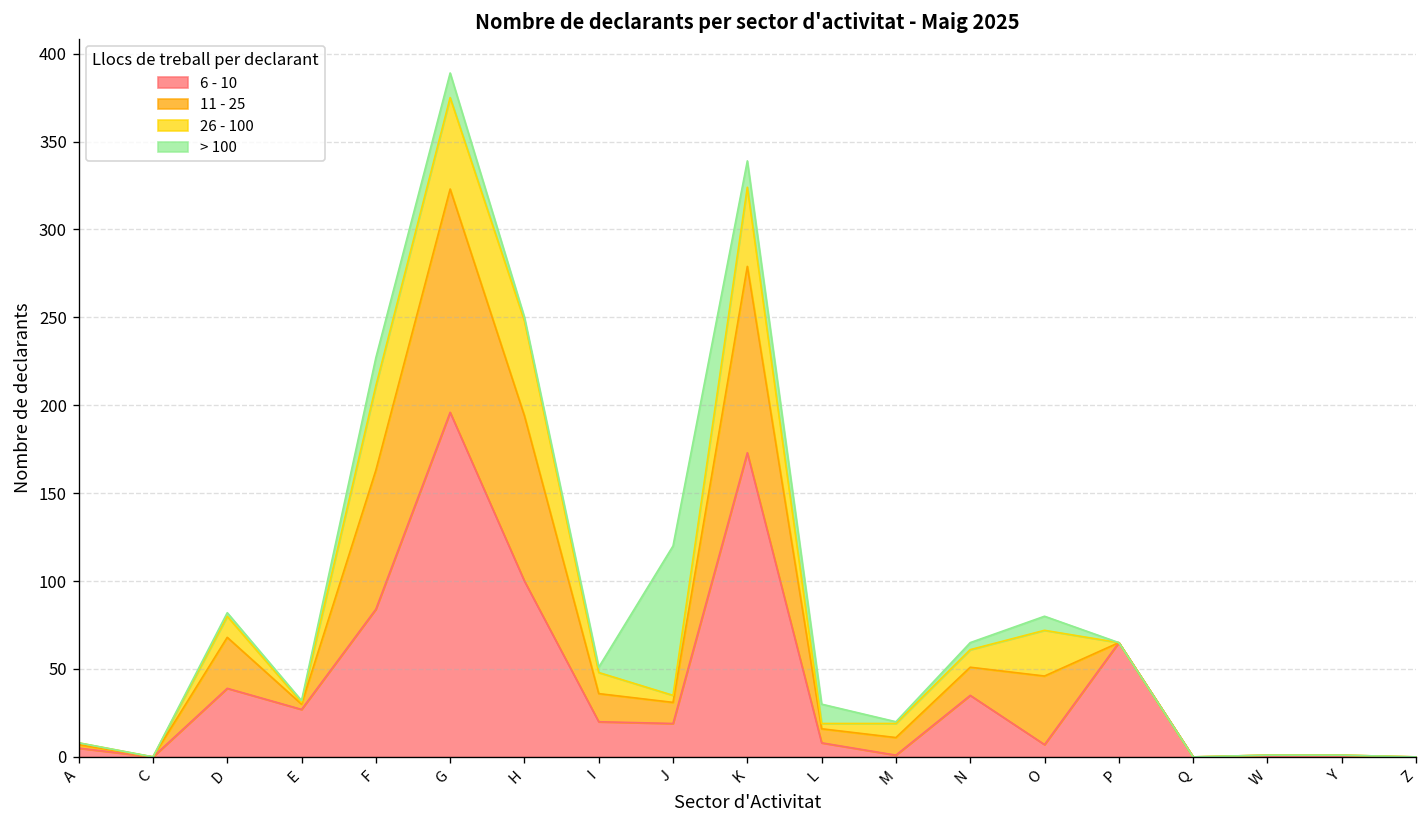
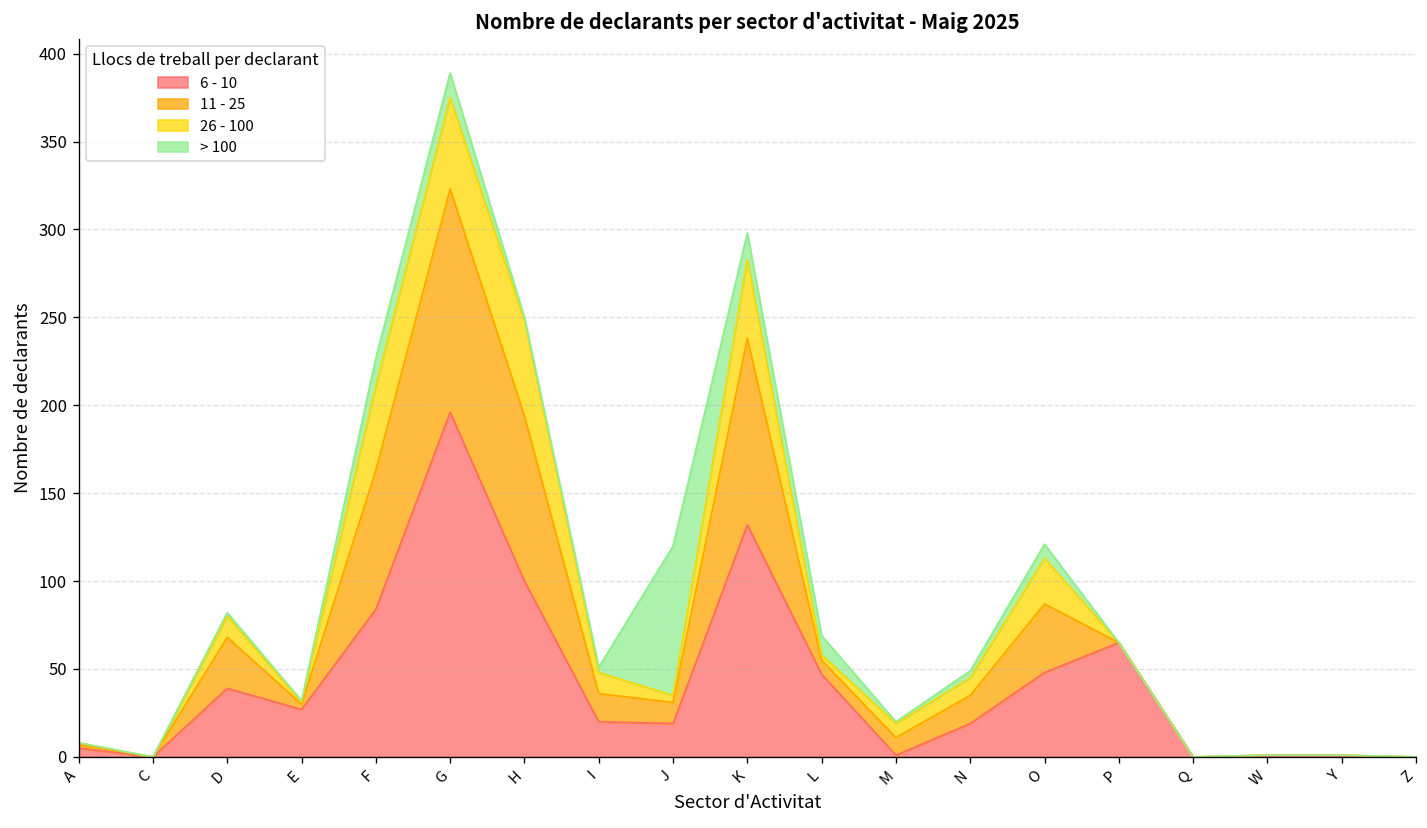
  {
    "6 - 10": {
      "A": 5,
      "D": 39,
      "E": 27,
      "F": 84,
      "G": 196,
      "H": 100,
      "I": 20,
      "J": 19,
-     "K": 173,
-     "L": 8,
+     "K": 132,
+     "L": 47,
      "M": 1,
-     "N": 35,
-     "O": 7
+     "N": 19,
+     "O": 48
    },
    "> 100": {
      "D": 2,
      "F": 16,
      "G": 14,
      "H": 2,
      "I": 3,
      "J": 85,
      "K": 15,
      "L": 11,
      "N": 4,
      "O": 8
    }
  }
